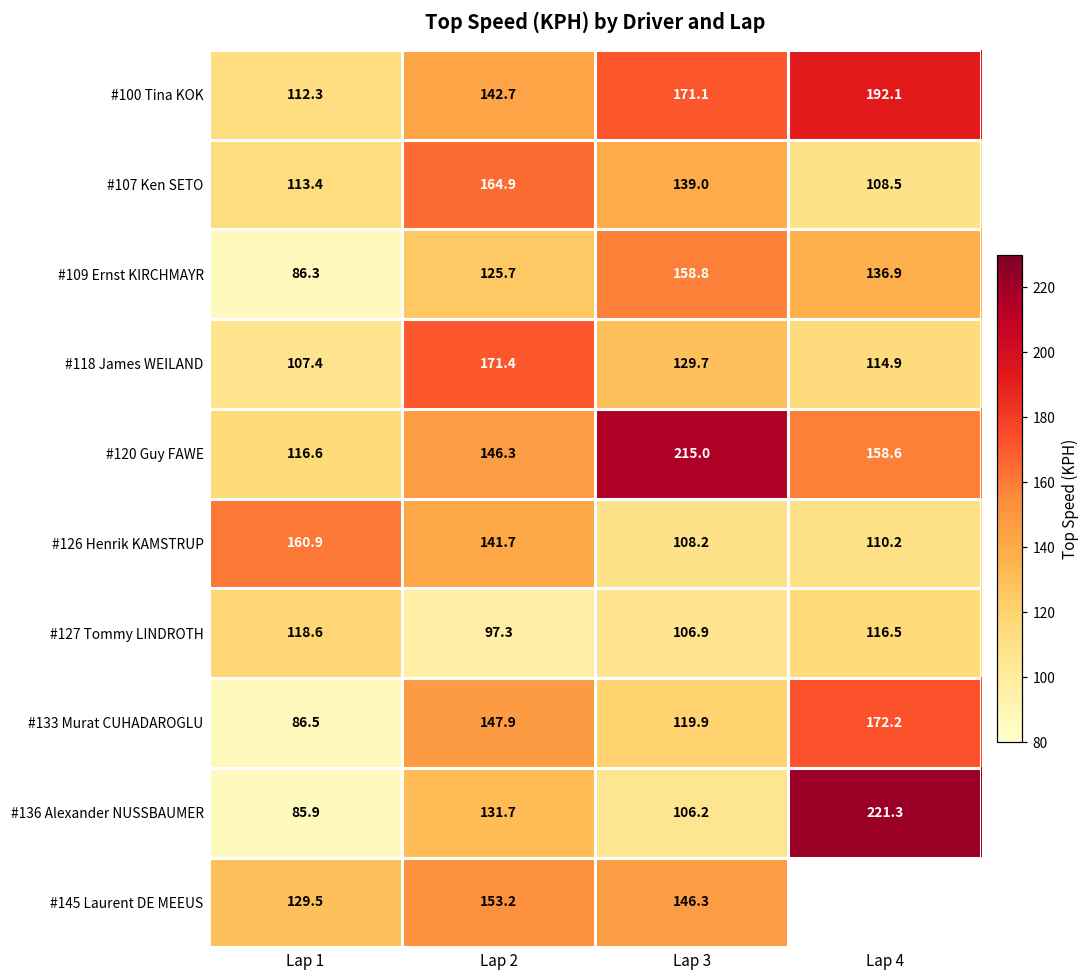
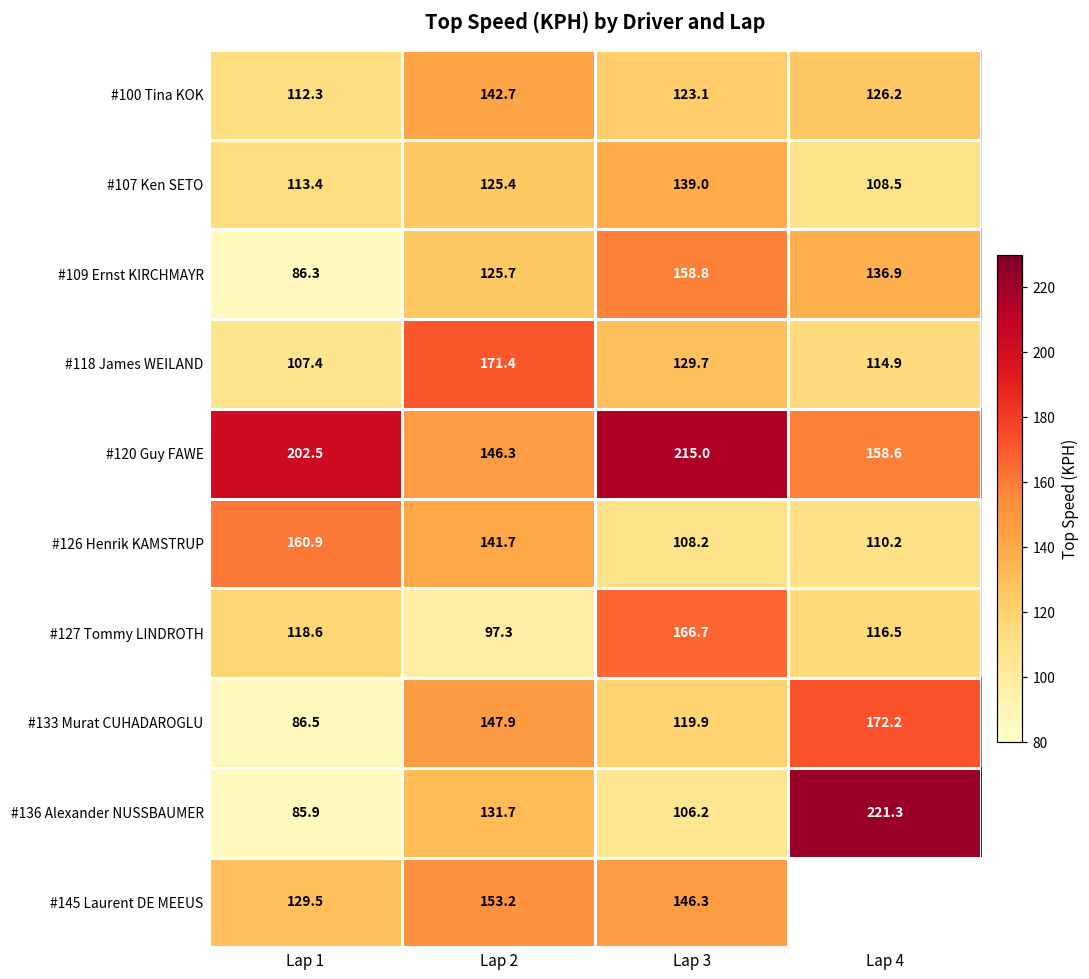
  {
    "#100 Tina KOK": {
      "Lap 1": 112.3,
      "Lap 2": 142.7,
-     "Lap 3": 171.1,
-     "Lap 4": 192.1
+     "Lap 3": 123.1,
+     "Lap 4": 126.2
    },
    "#107 Ken SETO": {
      "Lap 1": 113.4,
-     "Lap 2": 164.9,
+     "Lap 2": 125.4,
      "Lap 3": 139.0,
      "Lap 4": 108.5
    },
    "#109 Ernst KIRCHMAYR": {
      "Lap 1": 86.3,
      "Lap 2": 125.7,
      "Lap 3": 158.8,
      "Lap 4": 136.9
    },
    "#118 James WEILAND": {
      "Lap 1": 107.4,
      "Lap 2": 171.4,
      "Lap 3": 129.7,
      "Lap 4": 114.9
    },
    "#120 Guy FAWE": {
-     "Lap 1": 116.6,
+     "Lap 1": 202.5,
      "Lap 2": 146.3,
      "Lap 3": 215.0,
      "Lap 4": 158.6
    },
    "#126 Henrik KAMSTRUP": {
      "Lap 1": 160.9,
      "Lap 2": 141.7,
      "Lap 3": 108.2,
      "Lap 4": 110.2
    },
    "#127 Tommy LINDROTH": {
      "Lap 1": 118.6,
      "Lap 2": 97.3,
-     "Lap 3": 106.9,
+     "Lap 3": 166.7,
      "Lap 4": 116.5
    },
    "#133 Murat CUHADAROGLU": {
      "Lap 1": 86.5,
      "Lap 2": 147.9,
      "Lap 3": 119.9,
      "Lap 4": 172.2
    },
    "#136 Alexander NUSSBAUMER": {
      "Lap 1": 85.9,
      "Lap 2": 131.7,
      "Lap 3": 106.2,
      "Lap 4": 221.3
    },
    "#145 Laurent DE MEEUS": {
      "Lap 1": 129.5,
      "Lap 2": 153.2,
      "Lap 3": 146.3
    }
  }
